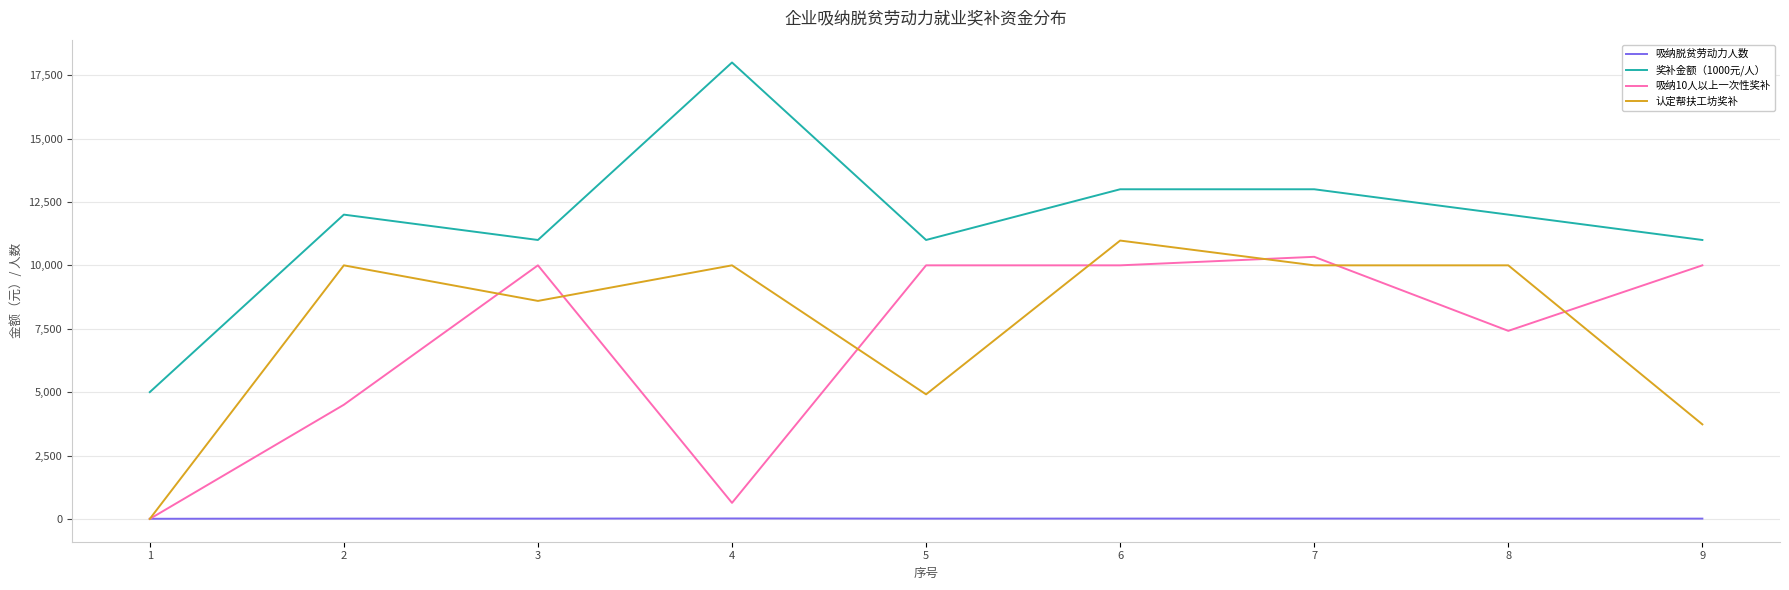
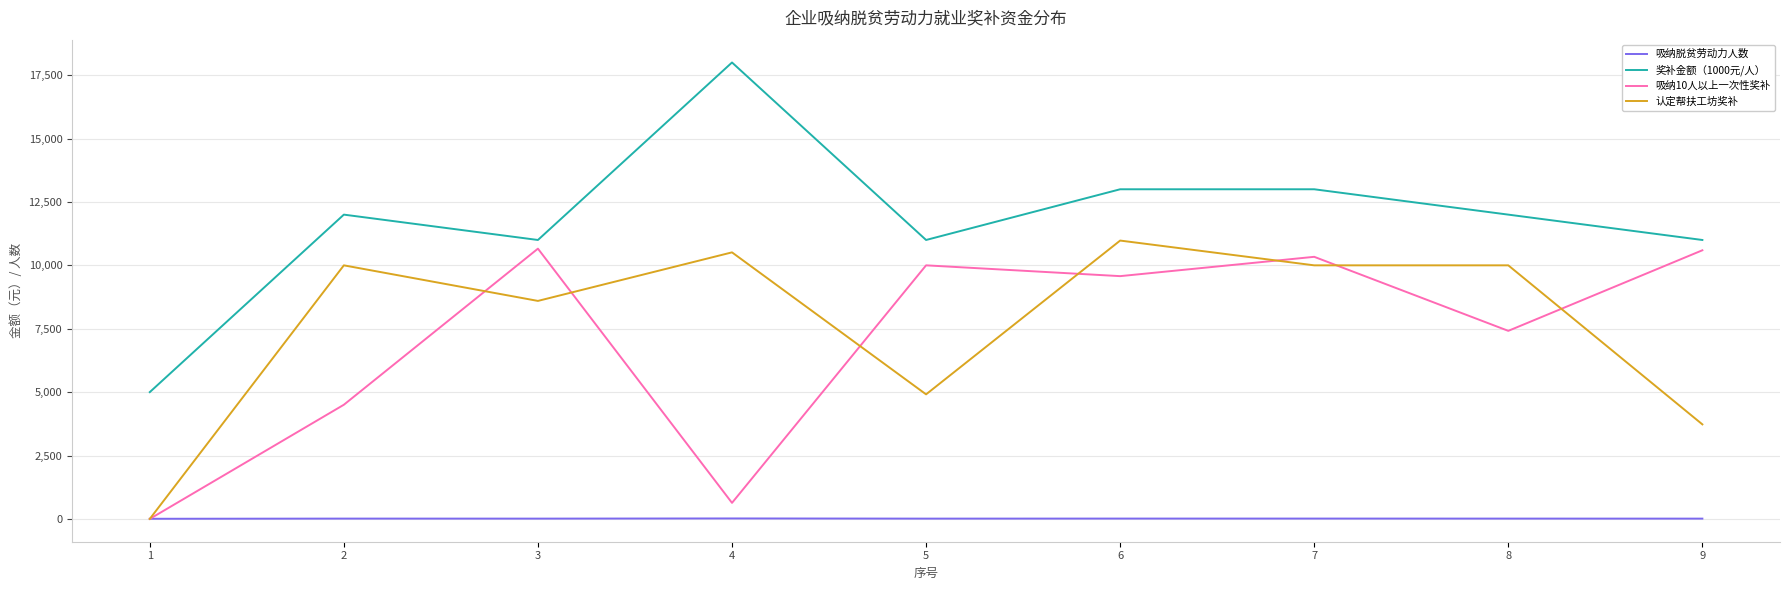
  {
    "吸纳脱贫劳动力人数": {
      "2": "0",
      "3": "0",
      "4": "0",
      "5": "0",
      "6": "0",
      "7": "0",
      "8": "0",
      "9": "0"
    },
    "奖补金额（1000元/人）": {
      "1": "5,000",
      "2": "12,000",
      "3": "11,000",
      "4": "18,000",
      "5": "11,000",
      "6": "13,000",
      "7": "13,000",
      "8": "12,000",
      "9": "11,000"
    },
    "吸纳10人以上一次性奖补": {
      "2": "4,500",
-     "3": "10,000",
+     "3": "10,700",
      "4": "600",
      "5": "10,000",
-     "6": "10,000",
+     "6": "9,600",
      "7": "10,300",
      "8": "7,400",
-     "9": "10,000"
+     "9": "10,600"
    },
    "认定帮扶工坊奖补": {
      "2": "10,000",
      "3": "8,600",
-     "4": "10,000",
+     "4": "10,500",
      "5": "4,900",
      "6": "11,000",
      "7": "10,000",
      "8": "10,000",
      "9": "3,700"
    }
  }
